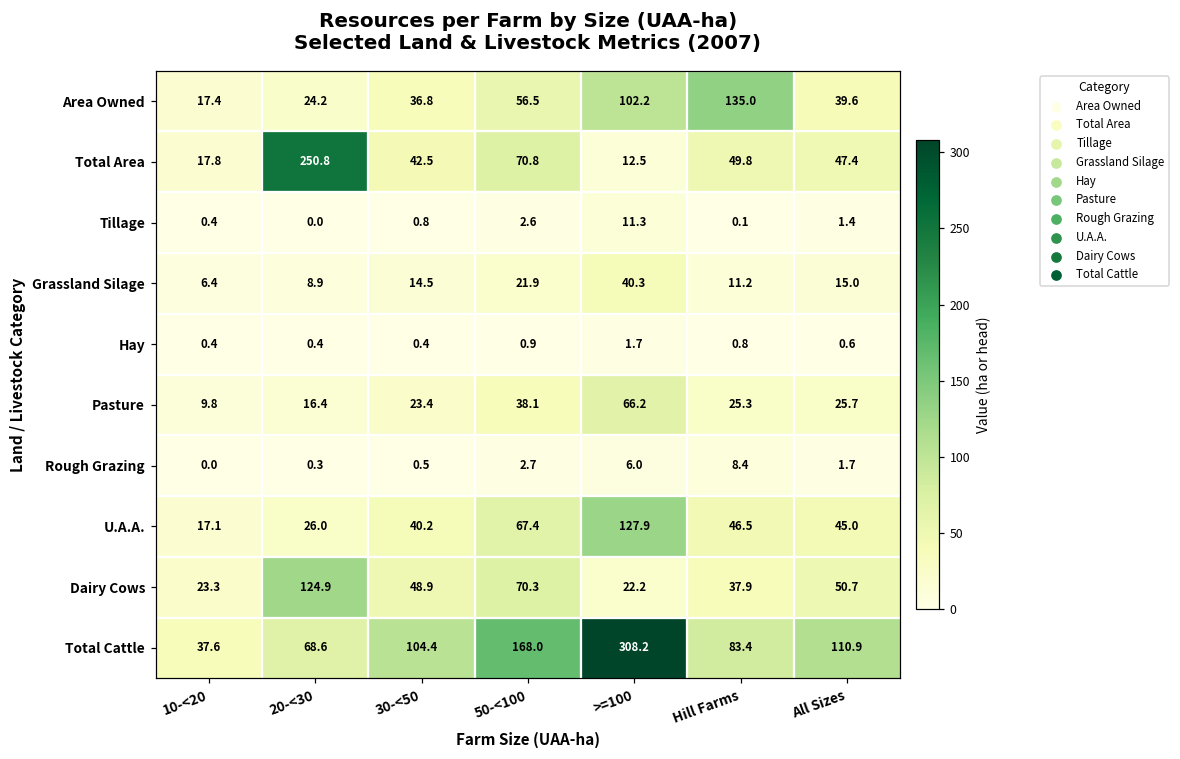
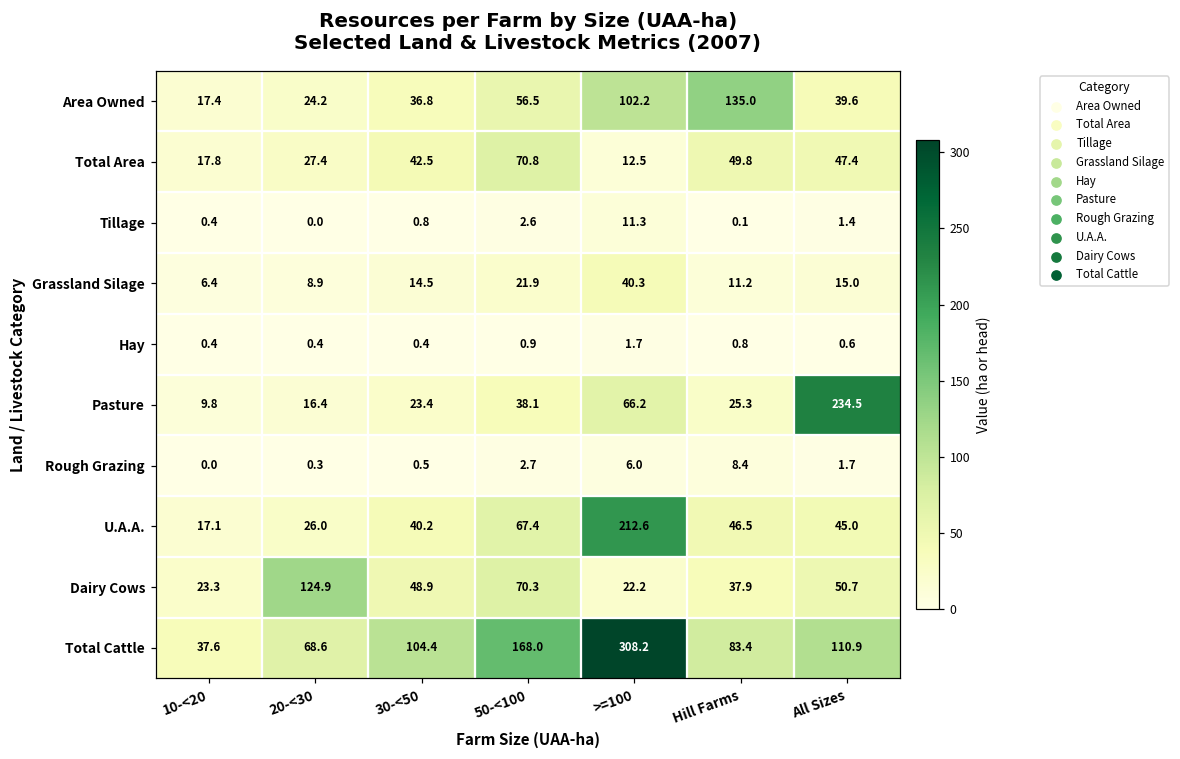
  {
    "Area Owned": {
      "10-<20": 17.4,
      "20-<30": 24.2,
      "30-<50": 36.8,
      "50-<100": 56.5,
      ">=100": 102.2,
      "Hill Farms": 135.0,
      "All Sizes": 39.6
    },
    "Total Area": {
      "10-<20": 17.8,
-     "20-<30": 250.8,
+     "20-<30": 27.4,
      "30-<50": 42.5,
      "50-<100": 70.8,
      ">=100": 12.5,
      "Hill Farms": 49.8,
      "All Sizes": 47.4
    },
    "Tillage": {
      "10-<20": 0.4,
      "20-<30": 0.0,
      "30-<50": 0.8,
      "50-<100": 2.6,
      ">=100": 11.3,
      "Hill Farms": 0.1,
      "All Sizes": 1.4
    },
    "Grassland Silage": {
      "10-<20": 6.4,
      "20-<30": 8.9,
      "30-<50": 14.5,
      "50-<100": 21.9,
      ">=100": 40.3,
      "Hill Farms": 11.2,
      "All Sizes": 15.0
    },
    "Hay": {
      "10-<20": 0.4,
      "20-<30": 0.4,
      "30-<50": 0.4,
      "50-<100": 0.9,
      ">=100": 1.7,
      "Hill Farms": 0.8,
      "All Sizes": 0.6
    },
    "Pasture": {
      "10-<20": 9.8,
      "20-<30": 16.4,
      "30-<50": 23.4,
      "50-<100": 38.1,
      ">=100": 66.2,
      "Hill Farms": 25.3,
-     "All Sizes": 25.7
+     "All Sizes": 234.5
    },
    "Rough Grazing": {
      "10-<20": 0.0,
      "20-<30": 0.3,
      "30-<50": 0.5,
      "50-<100": 2.7,
      ">=100": 6.0,
      "Hill Farms": 8.4,
      "All Sizes": 1.7
    },
    "U.A.A.": {
      "10-<20": 17.1,
      "20-<30": 26.0,
      "30-<50": 40.2,
      "50-<100": 67.4,
-     ">=100": 127.9,
+     ">=100": 212.6,
      "Hill Farms": 46.5,
      "All Sizes": 45.0
    },
    "Dairy Cows": {
      "10-<20": 23.3,
      "20-<30": 124.9,
      "30-<50": 48.9,
      "50-<100": 70.3,
      ">=100": 22.2,
      "Hill Farms": 37.9,
      "All Sizes": 50.7
    },
    "Total Cattle": {
      "10-<20": 37.6,
      "20-<30": 68.6,
      "30-<50": 104.4,
      "50-<100": 168.0,
      ">=100": 308.2,
      "Hill Farms": 83.4,
      "All Sizes": 110.9
    }
  }
